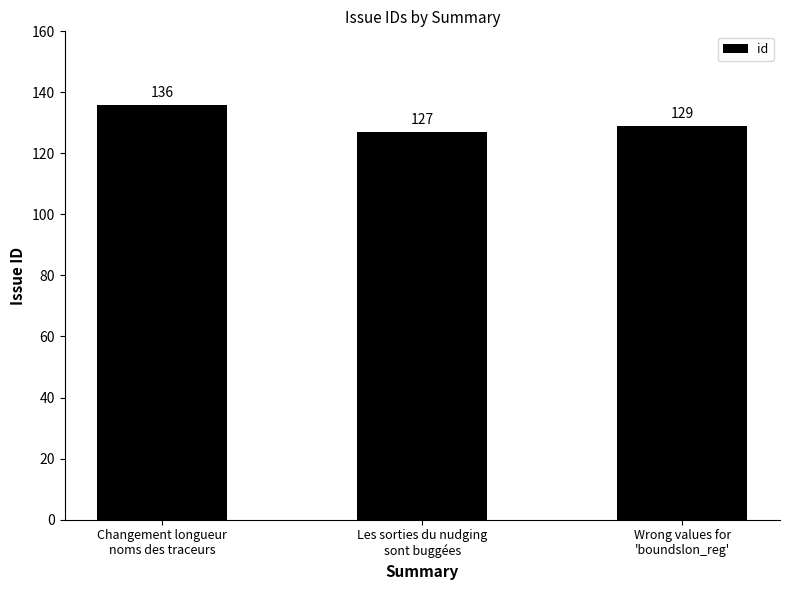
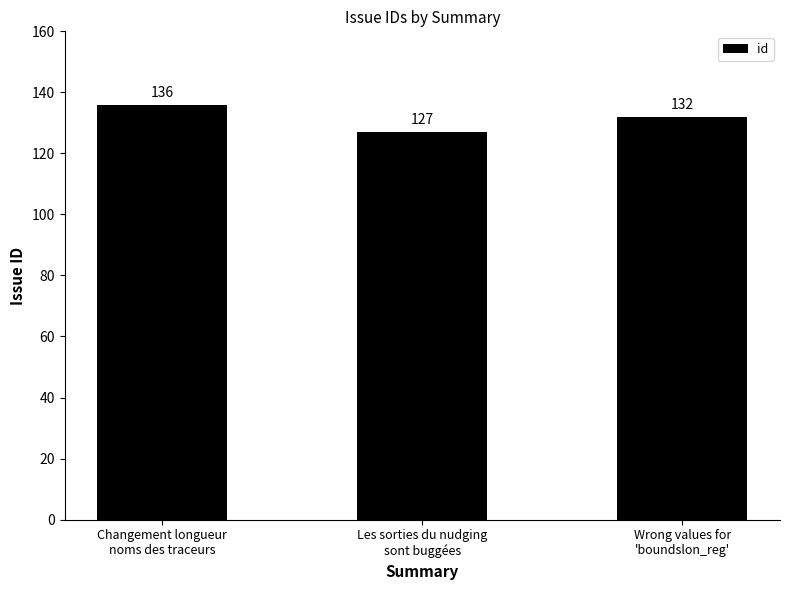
  {
    "Changement longueur noms des traceurs": 136,
    "Les sorties du nudging sont buggées": 127,
-   "Wrong values for 'boundslon_reg'": 129
+   "Wrong values for 'boundslon_reg'": 132
  }
